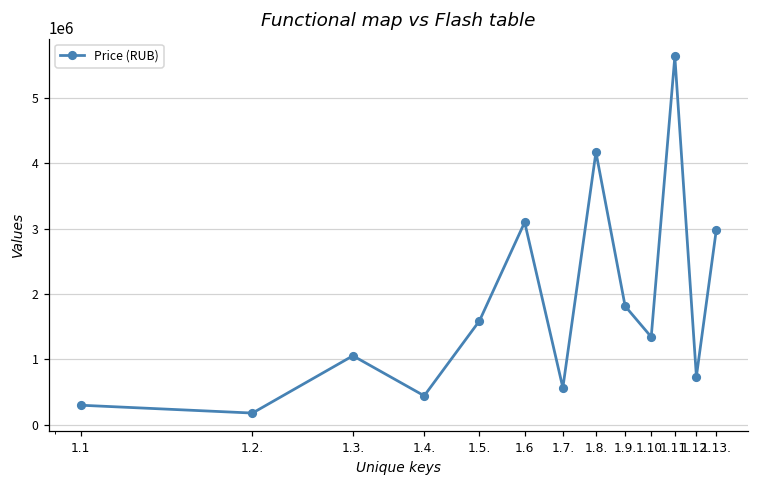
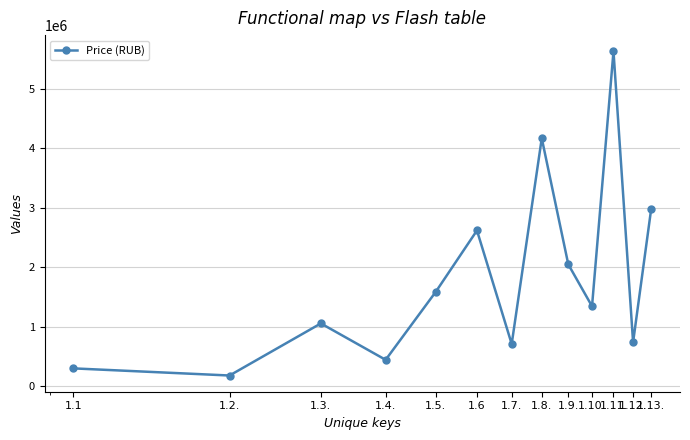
  {
    "1.1": 300000,
    "1.2.": 200000,
    "1.3.": 1100000,
    "1.4.": 400000,
    "1.5.": 1600000,
-   "1.6": 3100000,
-   "1.7.": 600000,
+   "1.6": 2600000,
+   "1.7.": 700000,
    "1.8.": 4200000,
-   "1.9.": 1800000
+   "1.9.": 2000000
  }
